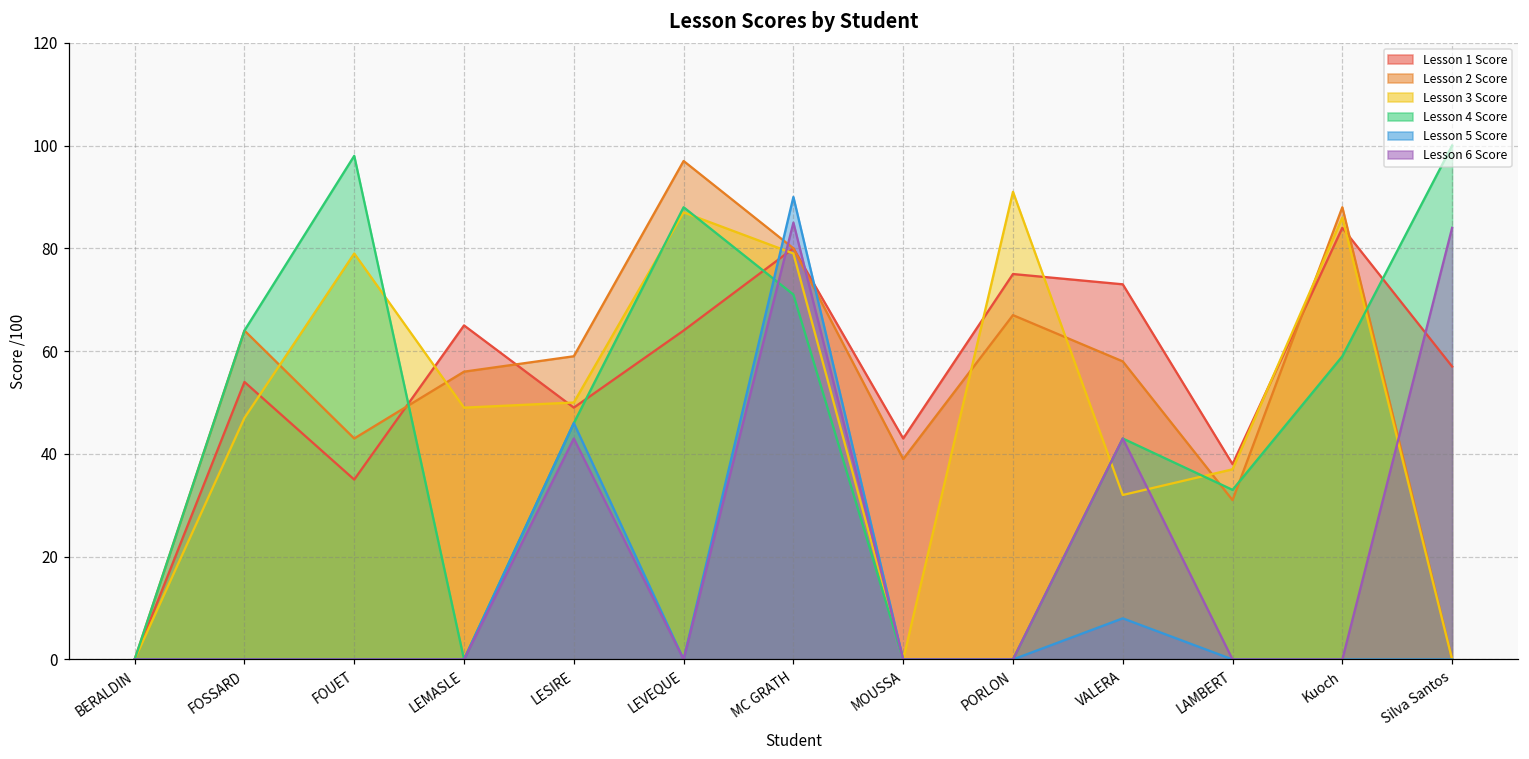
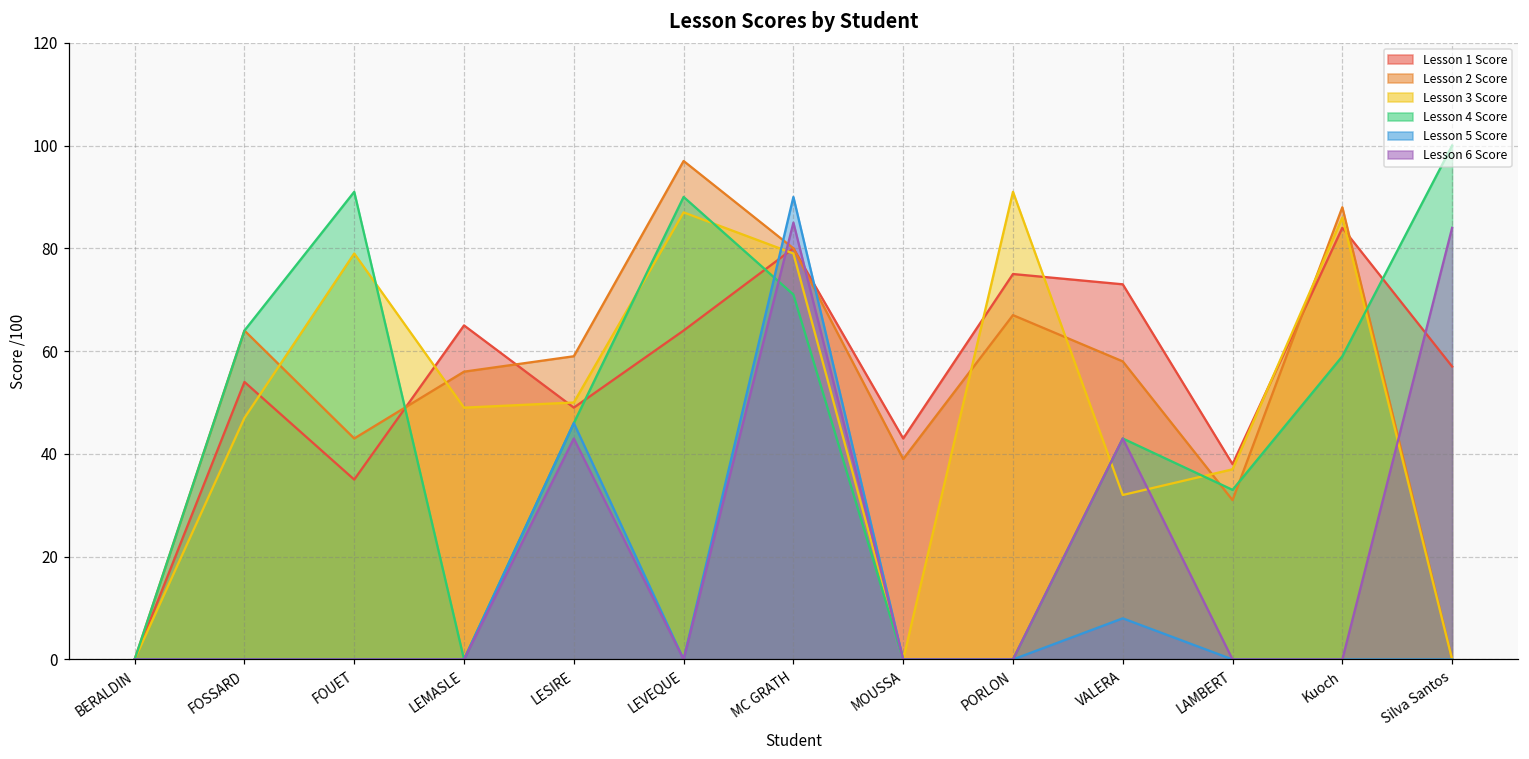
  {
    "Lesson 4 Score": {
-     "FOUET": 98,
-     "LEVEQUE": 88,
+     "FOUET": 91,
+     "LEVEQUE": 90,
      "MC GRATH": 71,
      "LAMBERT": 33,
      "Kuoch": 59
    },
    "Lesson 5 Score": {
      "MC GRATH": 90,
      "VALERA": 8
    },
    "Lesson 6 Score": {
      "LESIRE": 43,
      "MC GRATH": 85,
      "Silva Santos": 84
    }
  }
